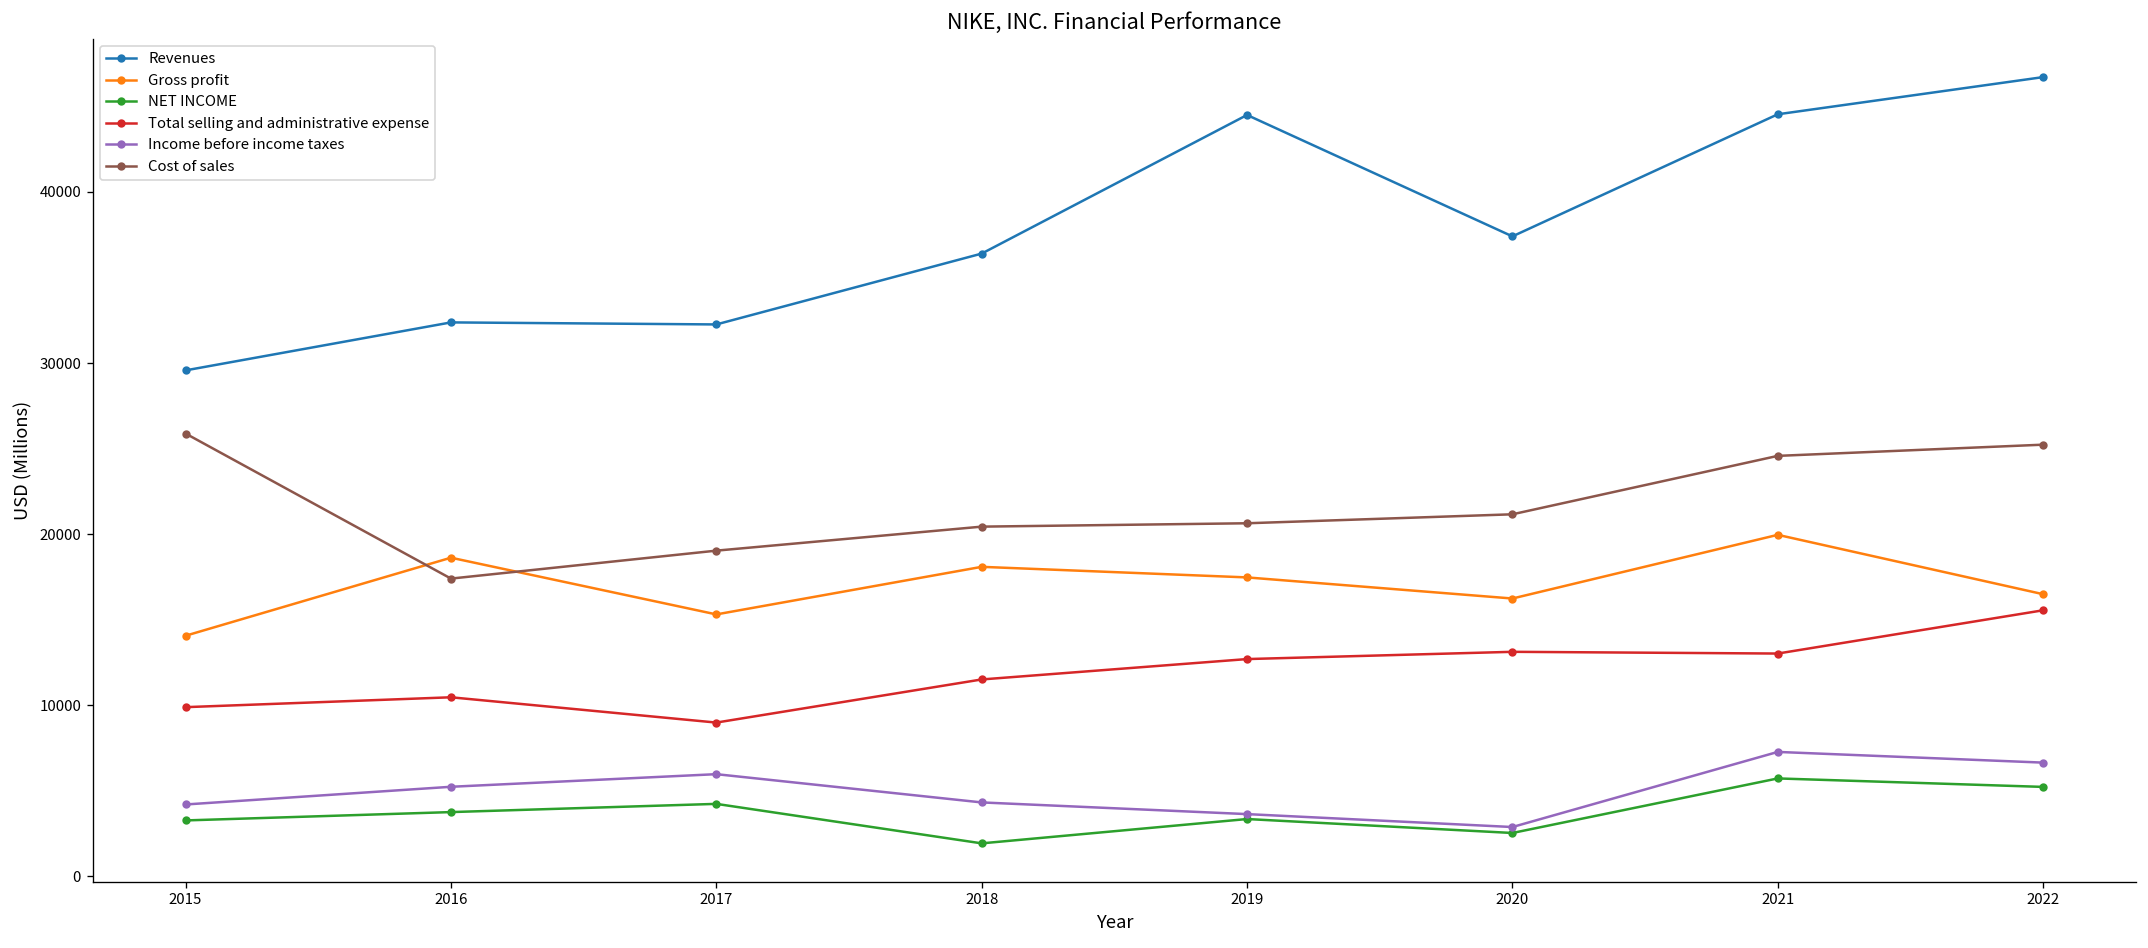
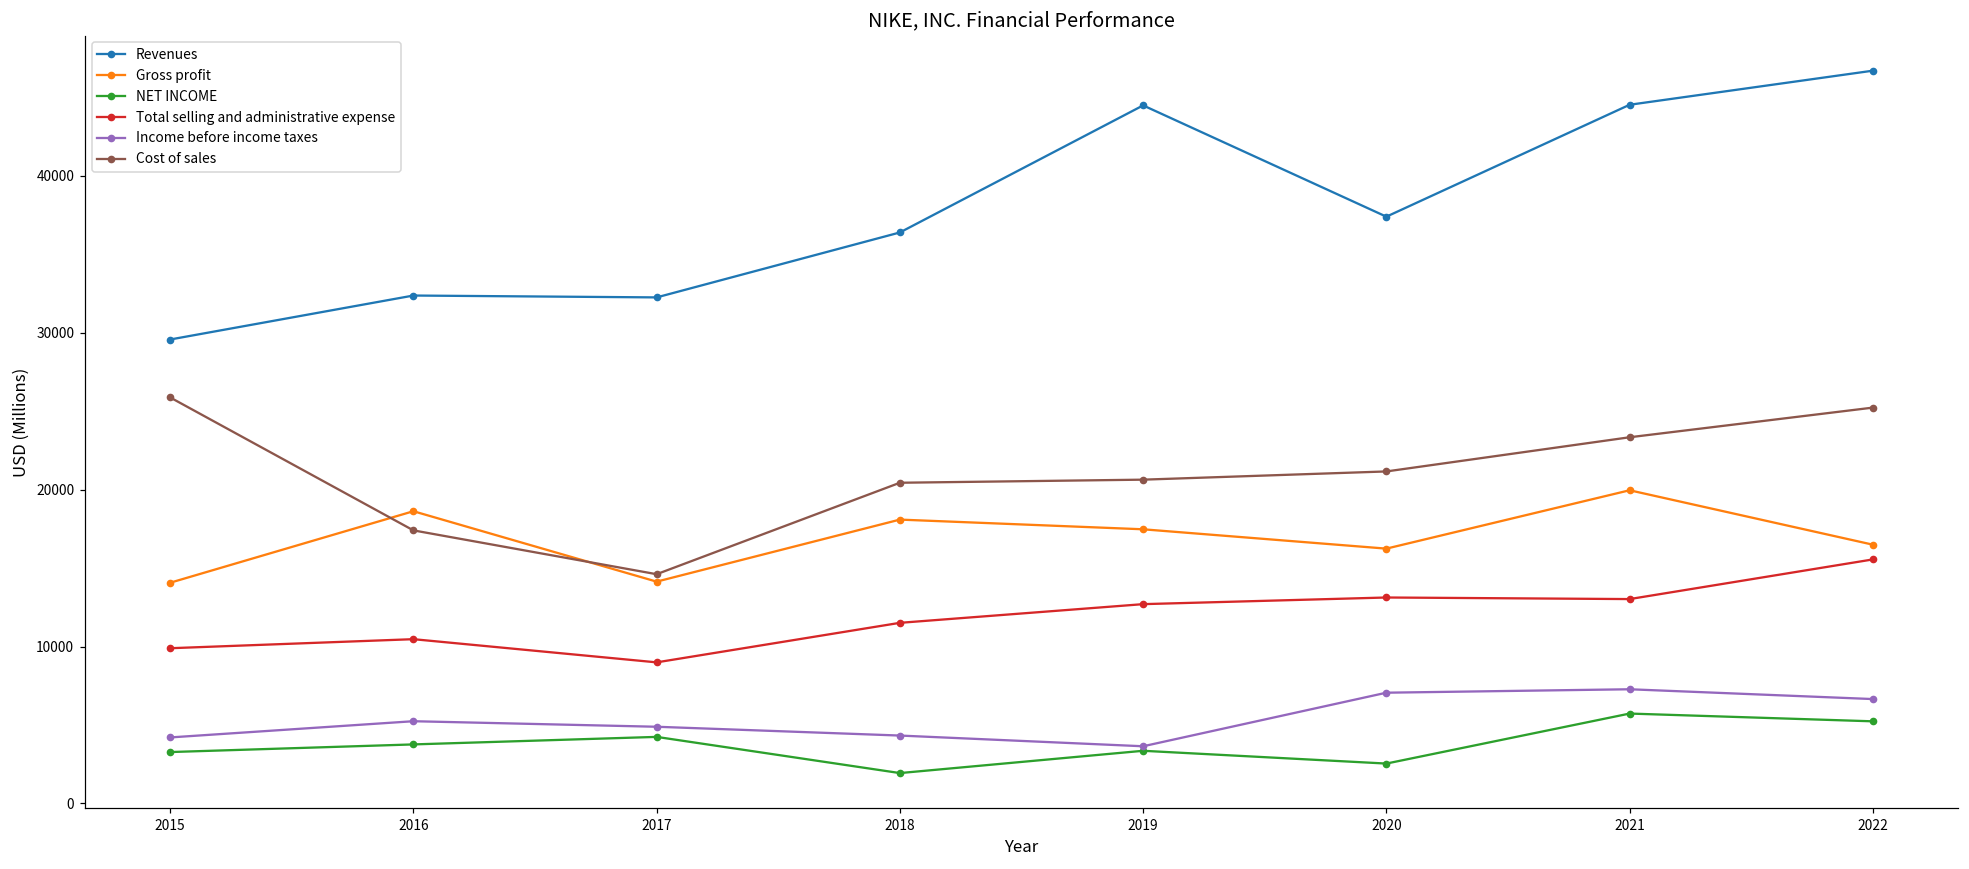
  {
    "Revenues": {
      "2015": 29600,
      "2016": 32400,
      "2017": 32300,
      "2018": 36400,
      "2019": 44500,
      "2020": 37400,
      "2021": 44500,
      "2022": 46700
    },
    "Gross profit": {
      "2015": 14100,
      "2016": 18600,
-     "2017": 15300,
+     "2017": 14100,
      "2018": 18100,
      "2019": 17500,
      "2020": 16200,
      "2021": 20000,
      "2022": 16500
    },
    "NET INCOME": {
      "2015": 3300,
      "2016": 3800,
      "2017": 4200,
      "2018": 1900,
      "2019": 3400,
      "2020": 2500,
      "2021": 5700,
      "2022": 5200
    },
    "Total selling and administrative expense": {
      "2015": 9900,
      "2016": 10500,
      "2017": 9000,
      "2018": 11500,
      "2019": 12700,
      "2020": 13100,
      "2021": 13000,
      "2022": 15600
    },
    "Income before income taxes": {
      "2015": 4200,
      "2016": 5200,
-     "2017": 6000,
+     "2017": 4900,
      "2018": 4300,
      "2019": 3600,
-     "2020": 2900,
+     "2020": 7100,
      "2021": 7300,
      "2022": 6700
    },
    "Cost of sales": {
      "2015": 25900,
      "2016": 17400,
-     "2017": 19000,
+     "2017": 14600,
      "2018": 20400,
      "2019": 20600,
      "2020": 21200,
-     "2021": 24600,
+     "2021": 23300,
      "2022": 25200
    }
  }
